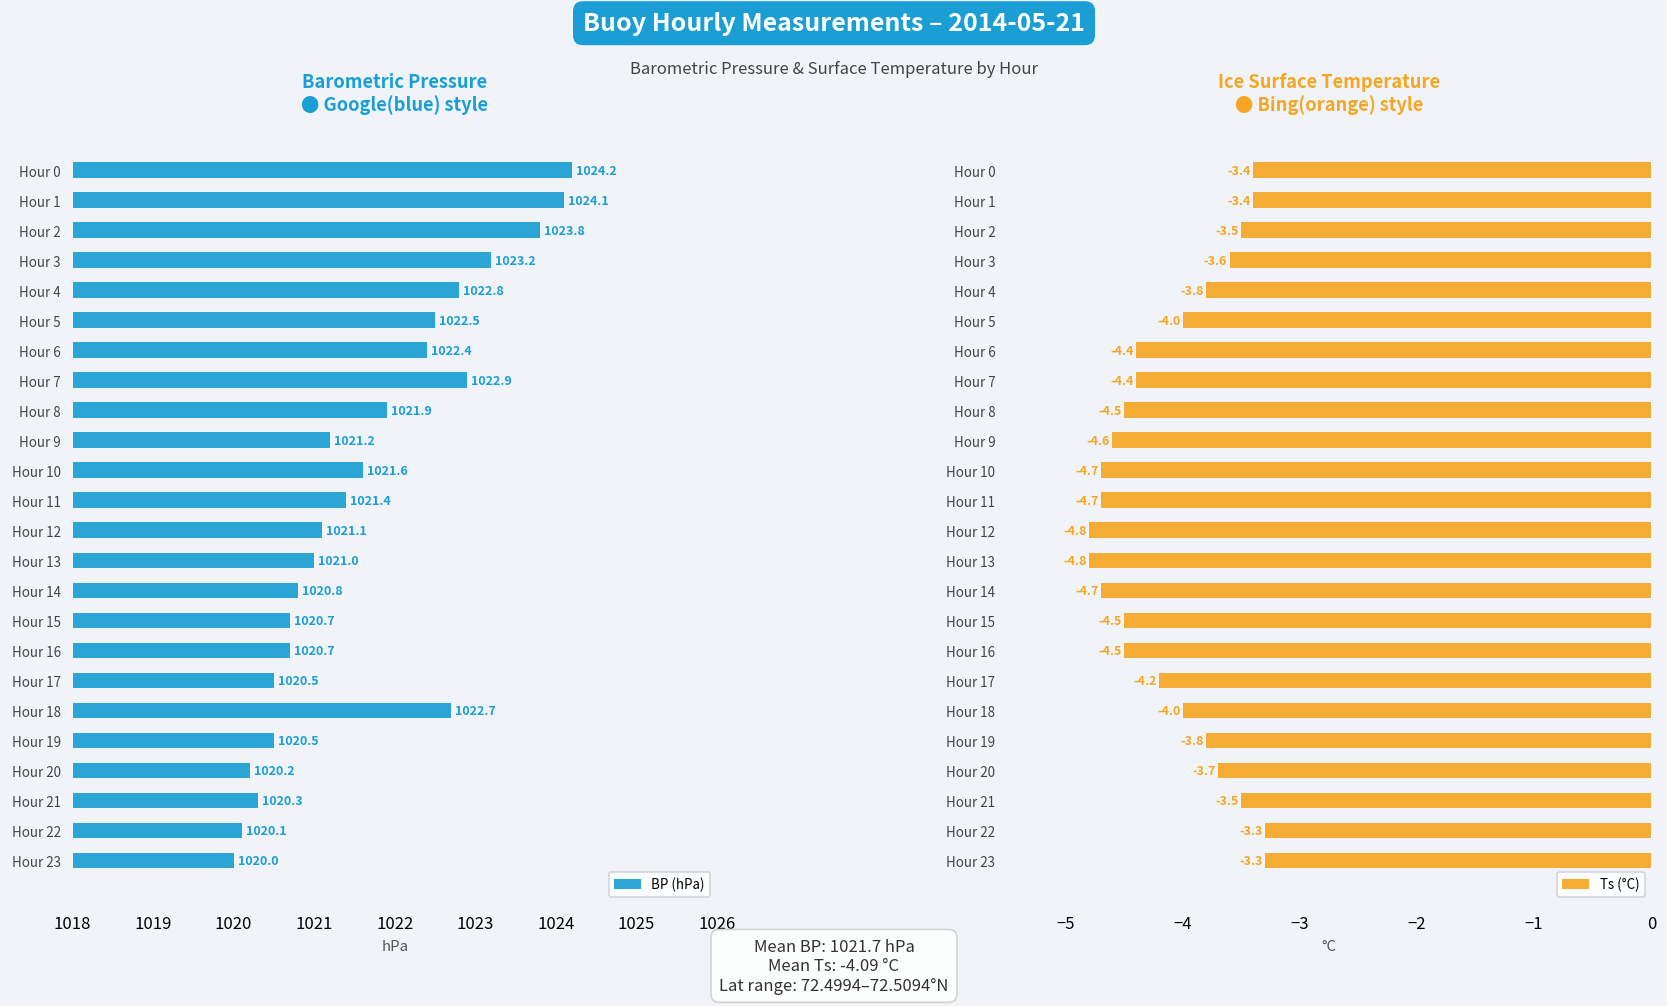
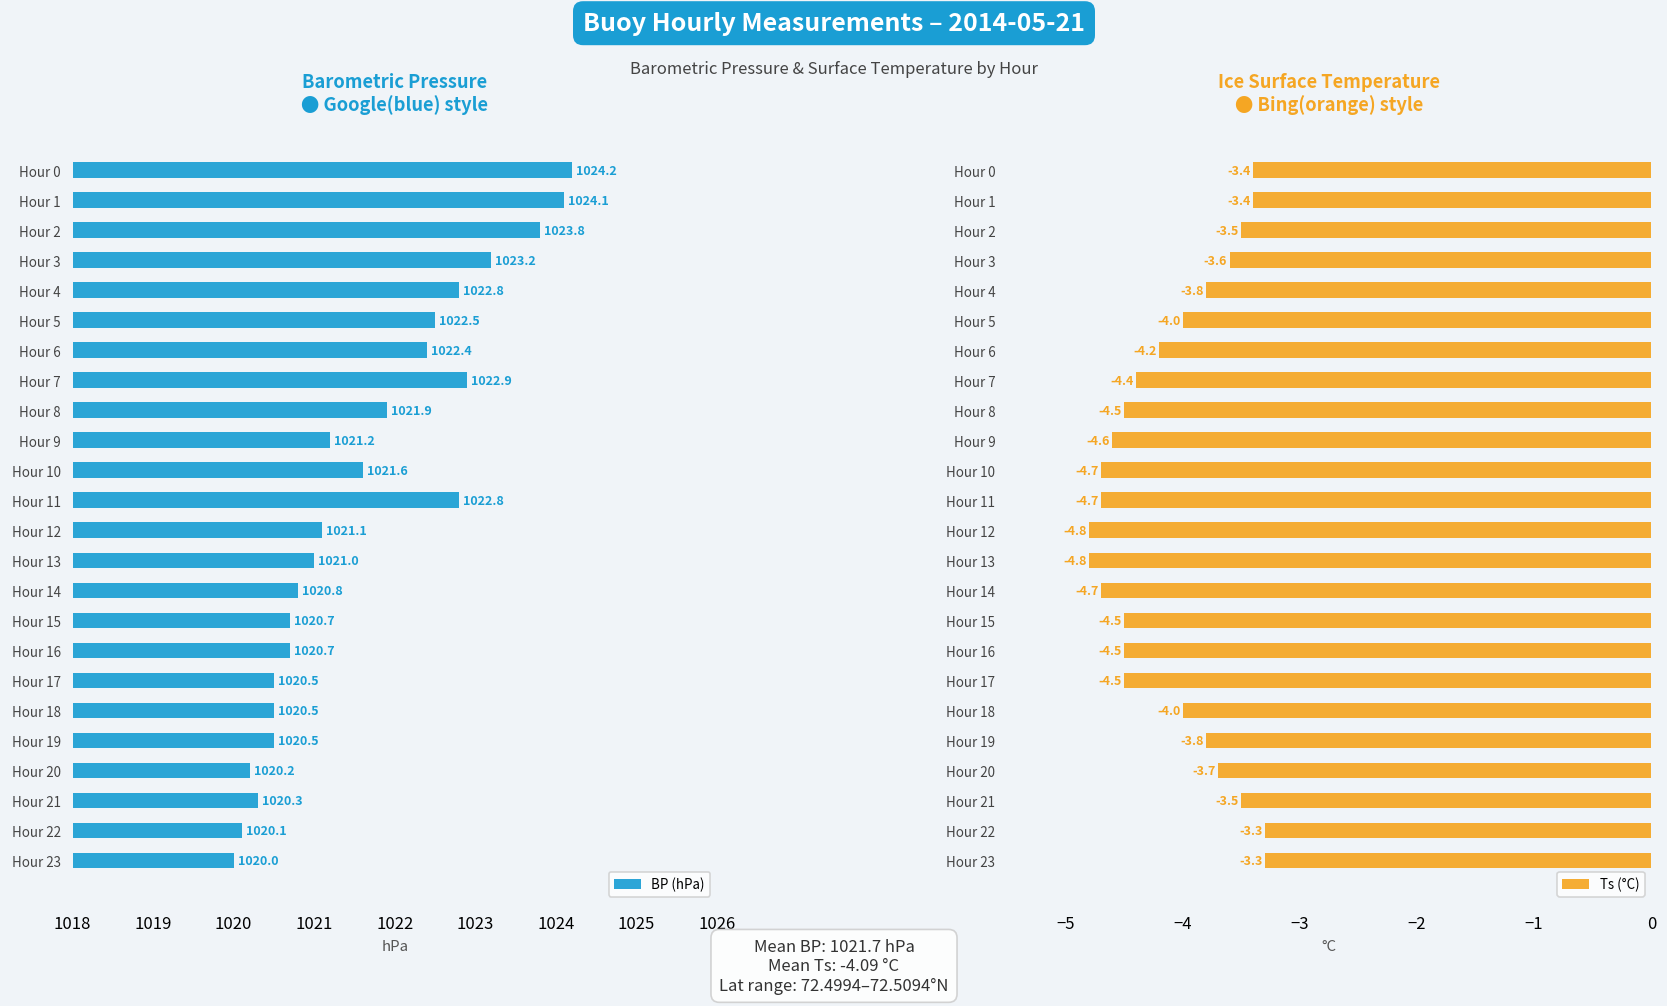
  {
    "Barometric Pressure ● Google(blue) style": {
      "Hour 0": 1024.2,
      "Hour 1": 1024.1,
      "Hour 2": 1023.8,
      "Hour 3": 1023.2,
      "Hour 4": 1022.8,
      "Hour 5": 1022.5,
      "Hour 6": 1022.4,
      "Hour 7": 1022.9,
      "Hour 8": 1021.9,
      "Hour 9": 1021.2,
      "Hour 10": 1021.6,
-     "Hour 11": 1021.4,
+     "Hour 11": 1022.8,
      "Hour 12": 1021.1,
      "Hour 13": 1021.0,
      "Hour 14": 1020.8,
      "Hour 15": 1020.7,
      "Hour 16": 1020.7,
      "Hour 17": 1020.5,
-     "Hour 18": 1022.7,
+     "Hour 18": 1020.5,
      "Hour 19": 1020.5,
      "Hour 20": 1020.2,
      "Hour 21": 1020.3,
      "Hour 22": 1020.1,
      "Hour 23": 1020.0
    },
    "Ice Surface Temperature ● Bing(orange) style": {
      "Hour 0": -3.4,
      "Hour 1": -3.4,
      "Hour 2": -3.5,
      "Hour 3": -3.6,
      "Hour 4": -3.8,
      "Hour 5": -4.0,
-     "Hour 6": -4.4,
+     "Hour 6": -4.2,
      "Hour 7": -4.4,
      "Hour 8": -4.5,
      "Hour 9": -4.6,
      "Hour 10": -4.7,
      "Hour 11": -4.7,
      "Hour 12": -4.8,
      "Hour 13": -4.8,
      "Hour 14": -4.7,
      "Hour 15": -4.5,
      "Hour 16": -4.5,
-     "Hour 17": -4.2,
+     "Hour 17": -4.5,
      "Hour 18": -4.0,
      "Hour 19": -3.8,
      "Hour 20": -3.7,
      "Hour 21": -3.5,
      "Hour 22": -3.3,
      "Hour 23": -3.3
    }
  }
